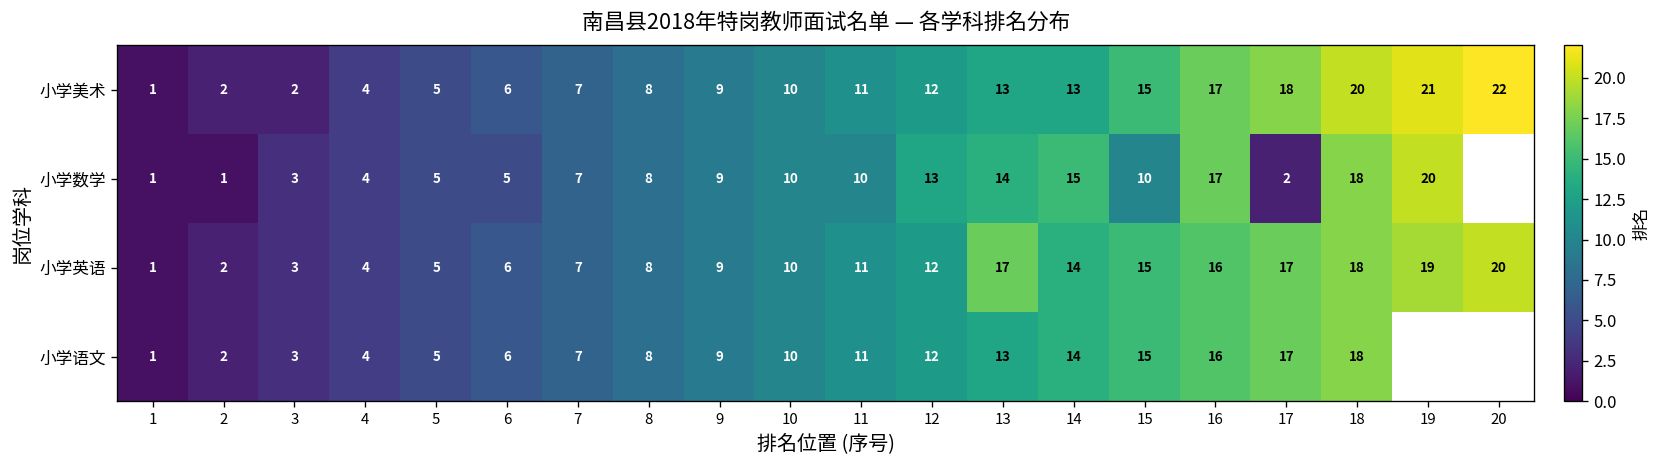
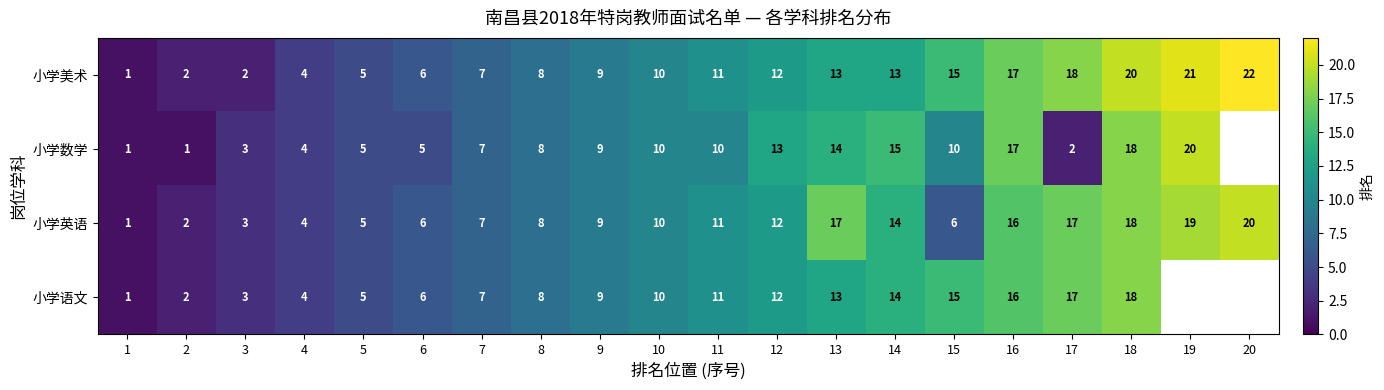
  {
    "小学美术": {
      "1": 1,
      "2": 2,
      "3": 2,
      "4": 4,
      "5": 5,
      "6": 6,
      "7": 7,
      "8": 8,
      "9": 9,
      "10": 10,
      "11": 11,
      "12": 12,
      "13": 13,
      "14": 13,
      "15": 15,
      "16": 17,
      "17": 18,
      "18": 20,
      "19": 21,
      "20": 22
    },
    "小学数学": {
      "1": 1,
      "2": 1,
      "3": 3,
      "4": 4,
      "5": 5,
      "6": 5,
      "7": 7,
      "8": 8,
      "9": 9,
      "10": 10,
      "11": 10,
      "12": 13,
      "13": 14,
      "14": 15,
      "15": 10,
      "16": 17,
      "17": 2,
      "18": 18,
      "19": 20
    },
    "小学英语": {
      "1": 1,
      "2": 2,
      "3": 3,
      "4": 4,
      "5": 5,
      "6": 6,
      "7": 7,
      "8": 8,
      "9": 9,
      "10": 10,
      "11": 11,
      "12": 12,
      "13": 17,
      "14": 14,
-     "15": 15,
+     "15": 6,
      "16": 16,
      "17": 17,
      "18": 18,
      "19": 19,
      "20": 20
    },
    "小学语文": {
      "1": 1,
      "2": 2,
      "3": 3,
      "4": 4,
      "5": 5,
      "6": 6,
      "7": 7,
      "8": 8,
      "9": 9,
      "10": 10,
      "11": 11,
      "12": 12,
      "13": 13,
      "14": 14,
      "15": 15,
      "16": 16,
      "17": 17,
      "18": 18
    }
  }
